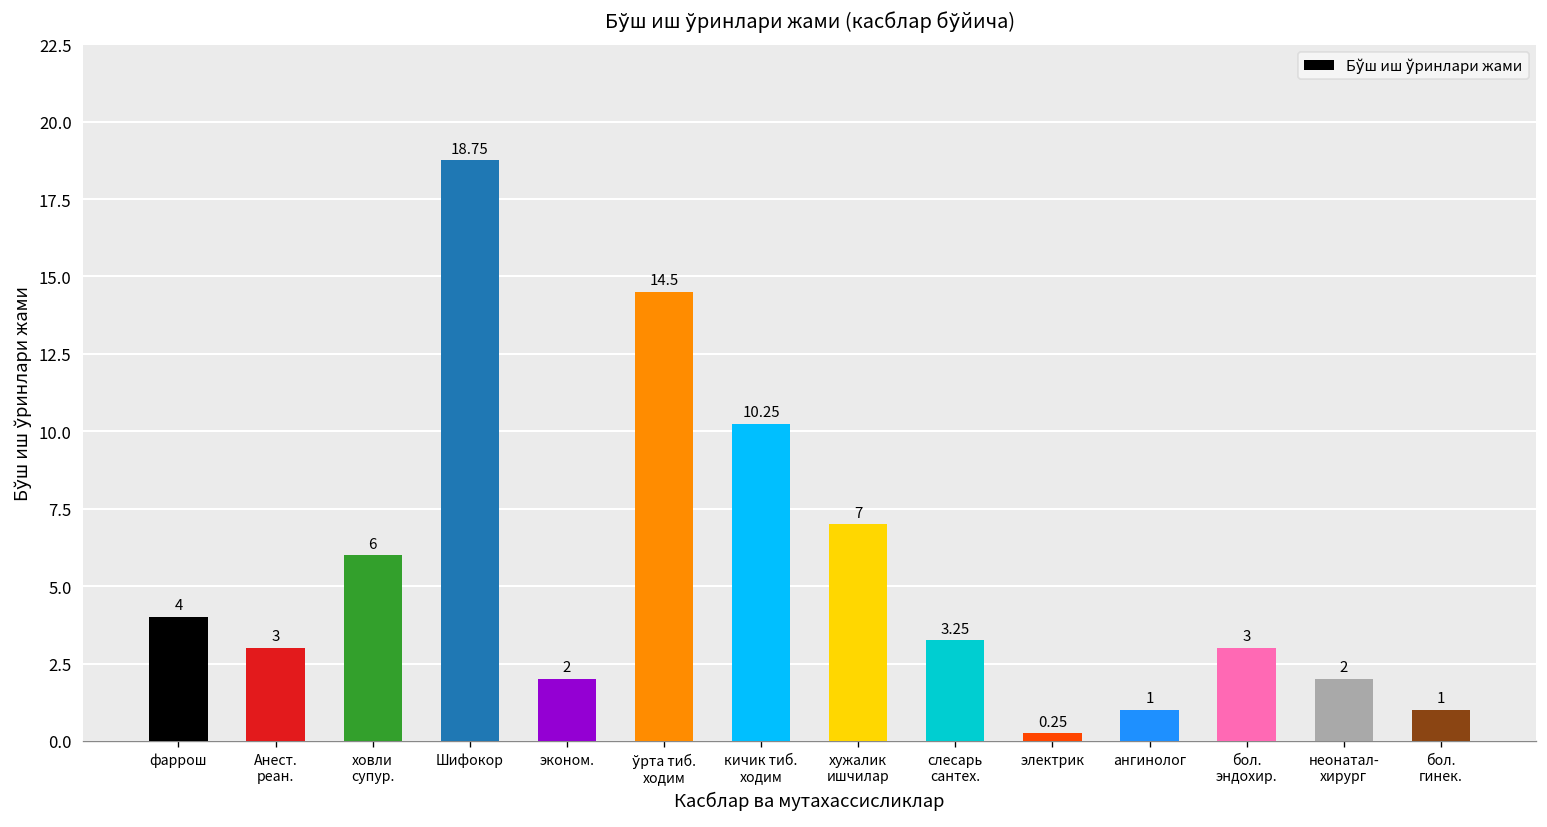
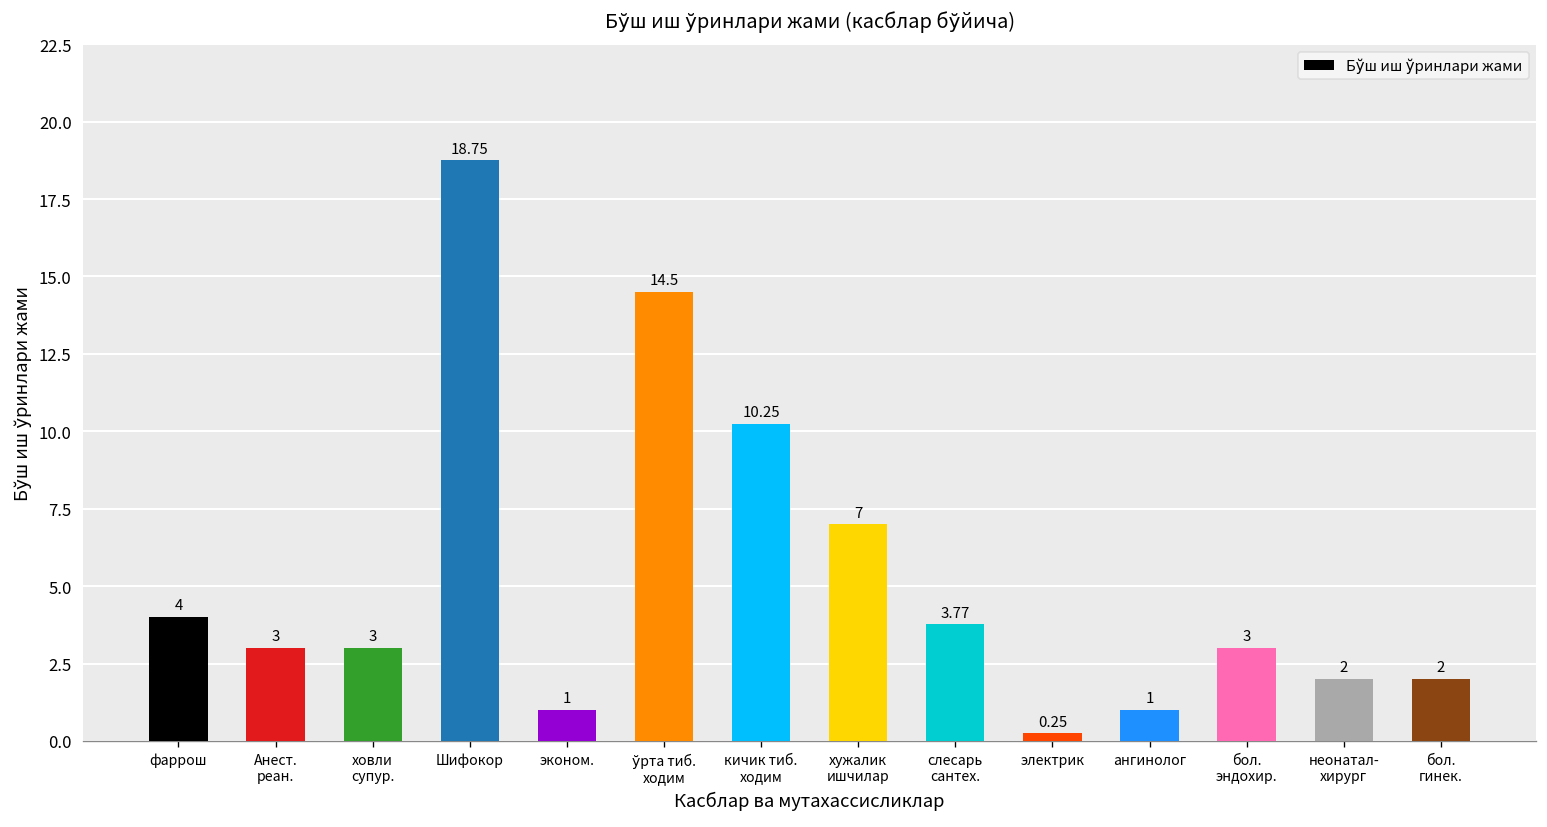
  {
    "фаррош": 4,
    "Анест. реан.": 3,
-   "ховли супур.": 6,
+   "ховли супур.": 3,
    "Шифокор": 18.75,
-   "эконом.": 2,
+   "эконом.": 1,
    "ўрта тиб. ходим": 14.5,
    "кичик тиб. ходим": 10.25,
    "хужалик ишчилар": 7,
-   "слесарь сантех.": 3.25,
+   "слесарь сантех.": 3.77,
    "электрик": 0.25,
    "ангинолог": 1,
    "бол. эндохир.": 3,
    "неонатал- хирург": 2,
-   "бол. гинек.": 1
+   "бол. гинек.": 2
  }
